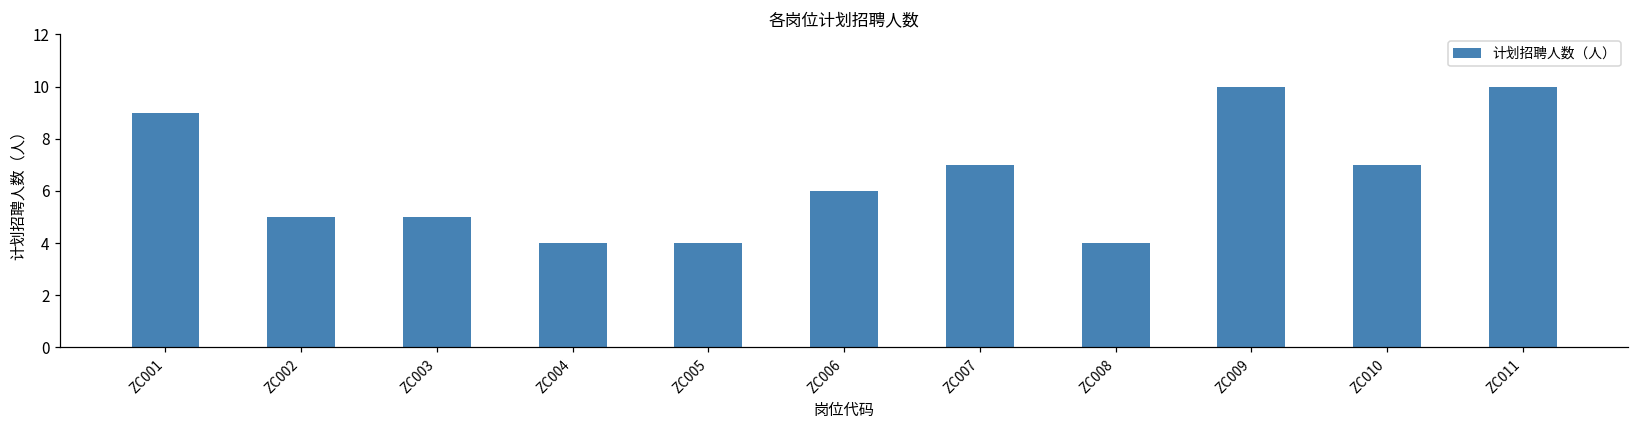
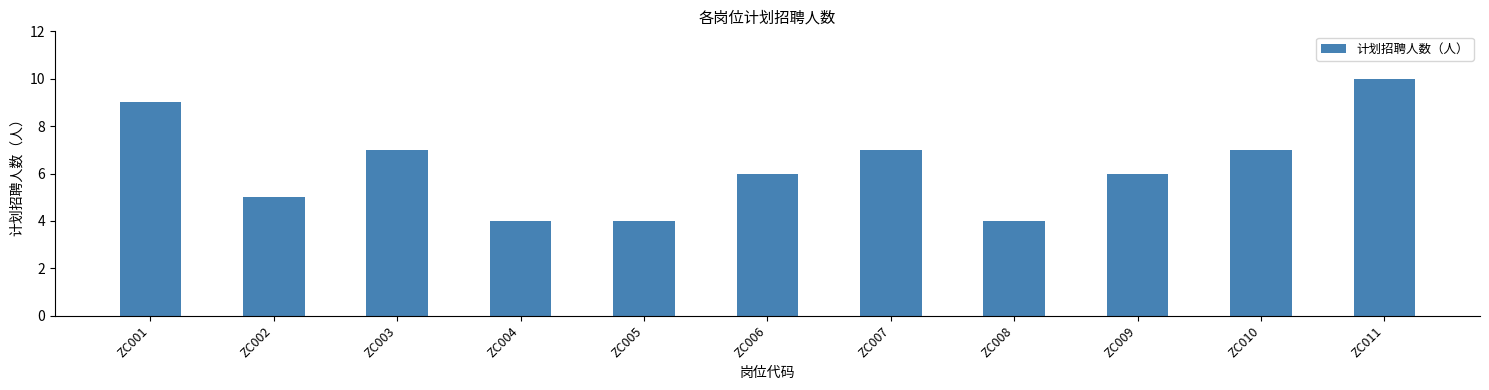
  {
    "ZC001": 9,
    "ZC002": 5,
-   "ZC003": 5,
+   "ZC003": 7,
    "ZC004": 4,
    "ZC005": 4,
    "ZC006": 6,
    "ZC007": 7,
    "ZC008": 4,
-   "ZC009": 10,
+   "ZC009": 6,
    "ZC010": 7,
    "ZC011": 10
  }
